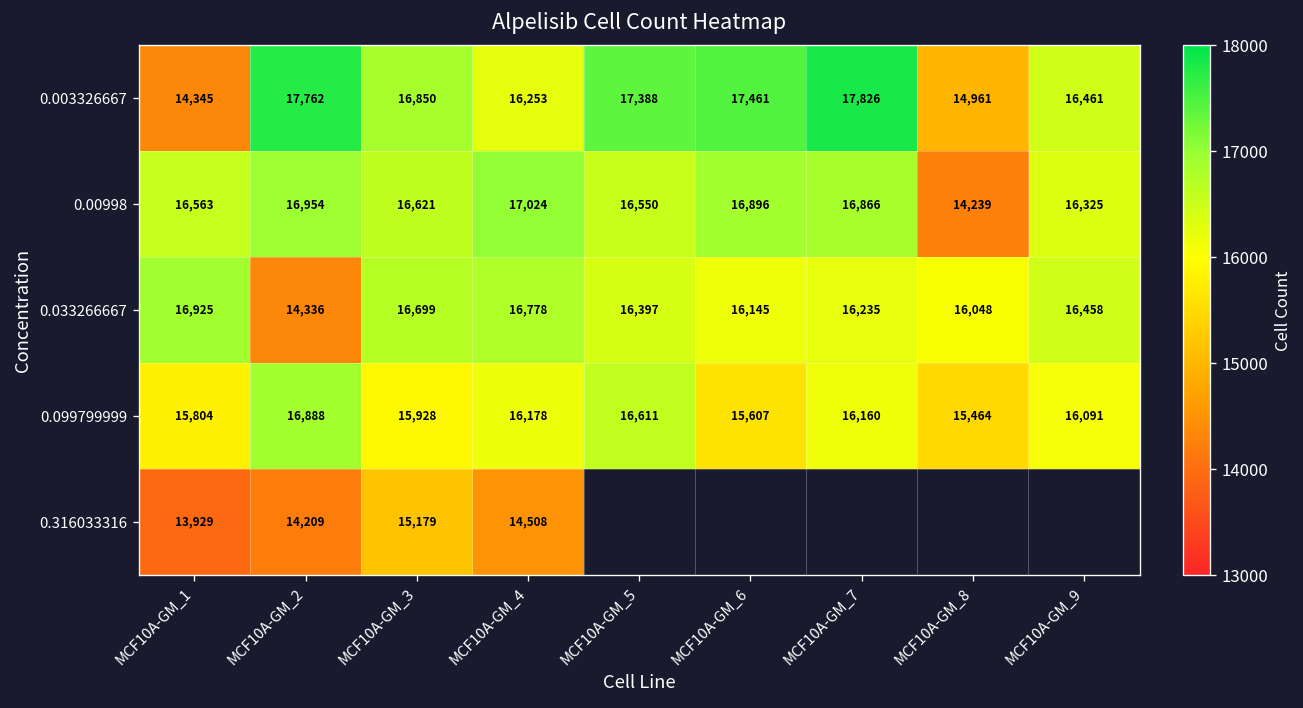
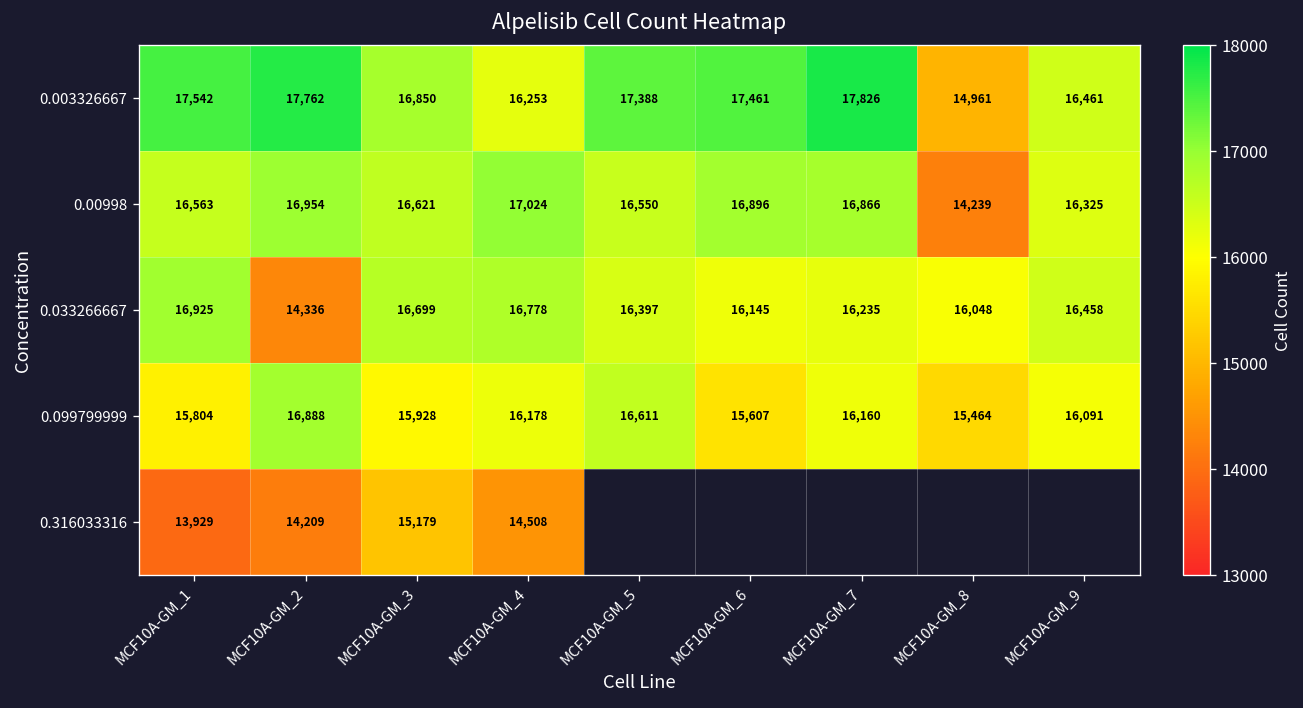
  {
    "0.003326667": {
-     "MCF10A-GM_1": "14,345",
+     "MCF10A-GM_1": "17,542",
      "MCF10A-GM_2": "17,762",
      "MCF10A-GM_3": "16,850",
      "MCF10A-GM_4": "16,253",
      "MCF10A-GM_5": "17,388",
      "MCF10A-GM_6": "17,461",
      "MCF10A-GM_7": "17,826",
      "MCF10A-GM_8": "14,961",
      "MCF10A-GM_9": "16,461"
    },
    "0.00998": {
      "MCF10A-GM_1": "16,563",
      "MCF10A-GM_2": "16,954",
      "MCF10A-GM_3": "16,621",
      "MCF10A-GM_4": "17,024",
      "MCF10A-GM_5": "16,550",
      "MCF10A-GM_6": "16,896",
      "MCF10A-GM_7": "16,866",
      "MCF10A-GM_8": "14,239",
      "MCF10A-GM_9": "16,325"
    },
    "0.033266667": {
      "MCF10A-GM_1": "16,925",
      "MCF10A-GM_2": "14,336",
      "MCF10A-GM_3": "16,699",
      "MCF10A-GM_4": "16,778",
      "MCF10A-GM_5": "16,397",
      "MCF10A-GM_6": "16,145",
      "MCF10A-GM_7": "16,235",
      "MCF10A-GM_8": "16,048",
      "MCF10A-GM_9": "16,458"
    },
    "0.099799999": {
      "MCF10A-GM_1": "15,804",
      "MCF10A-GM_2": "16,888",
      "MCF10A-GM_3": "15,928",
      "MCF10A-GM_4": "16,178",
      "MCF10A-GM_5": "16,611",
      "MCF10A-GM_6": "15,607",
      "MCF10A-GM_7": "16,160",
      "MCF10A-GM_8": "15,464",
      "MCF10A-GM_9": "16,091"
    },
    "0.316033316": {
      "MCF10A-GM_1": "13,929",
      "MCF10A-GM_2": "14,209",
      "MCF10A-GM_3": "15,179",
      "MCF10A-GM_4": "14,508"
    }
  }
